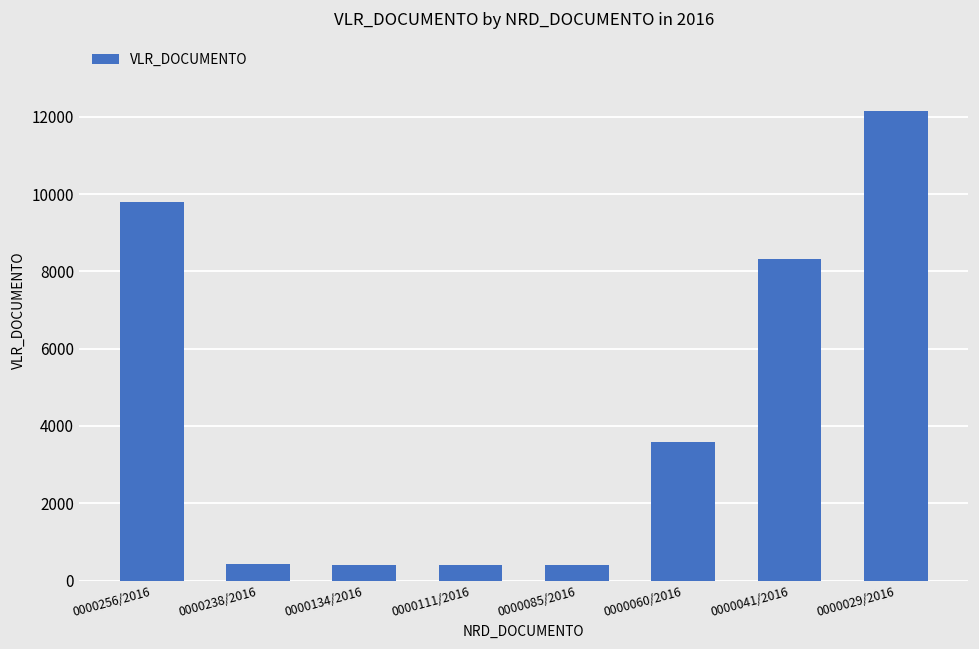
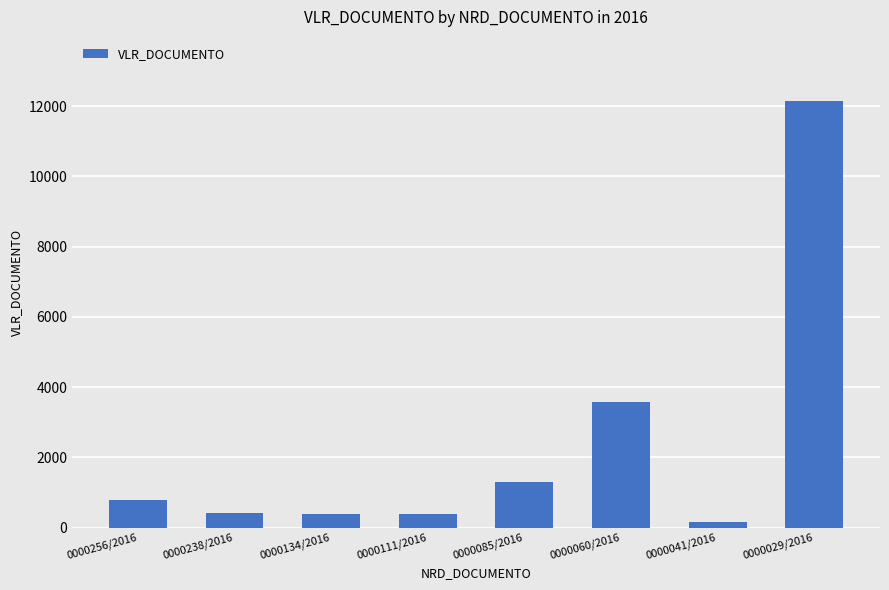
  {
-   "0000256/2016": 9800,
+   "0000256/2016": 800,
    "0000238/2016": 400,
    "0000134/2016": 400,
    "0000111/2016": 400,
-   "0000085/2016": 400,
+   "0000085/2016": 1300,
    "0000060/2016": 3600,
-   "0000041/2016": 8300,
+   "0000041/2016": 200,
    "0000029/2016": 12100
  }
